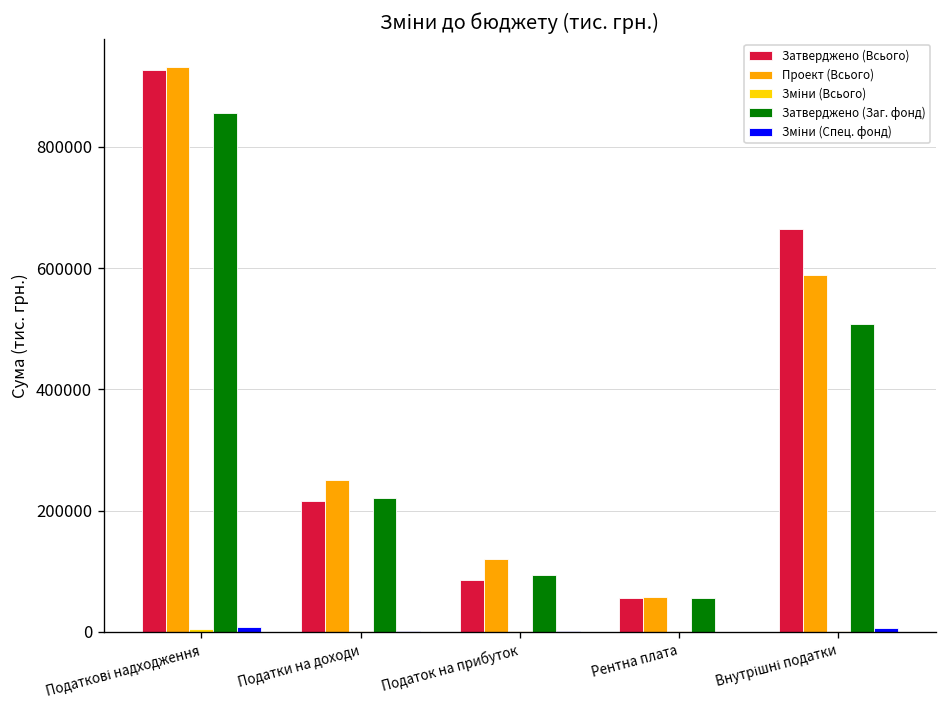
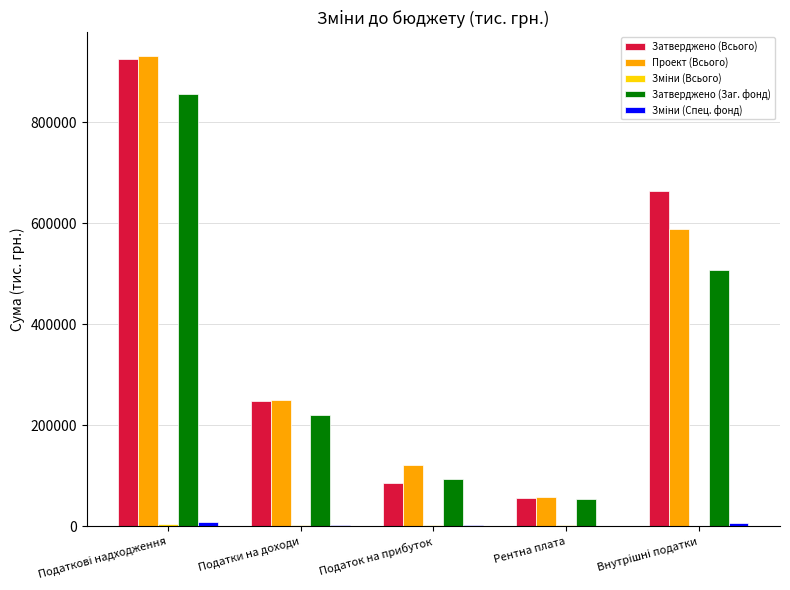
  {
    "Затверджено (Всього)": {
      "Податкові надходження": 930000,
-     "Податки на доходи": 210000,
+     "Податки на доходи": 250000,
      "Податок на прибуток": 90000,
      "Рентна плата": 60000,
      "Внутрішні податки": 660000
    },
    "Затверджено (Заг. фонд)": {
      "Податкові надходження": 860000,
      "Податки на доходи": 220000,
      "Податок на прибуток": 90000,
      "Рентна плата": 50000,
      "Внутрішні податки": 510000
    },
    "Зміни (Спец. фонд)": {
      "Податкові надходження": 10000,
      "Рентна плата": 0,
      "Внутрішні податки": 10000
    }
  }
